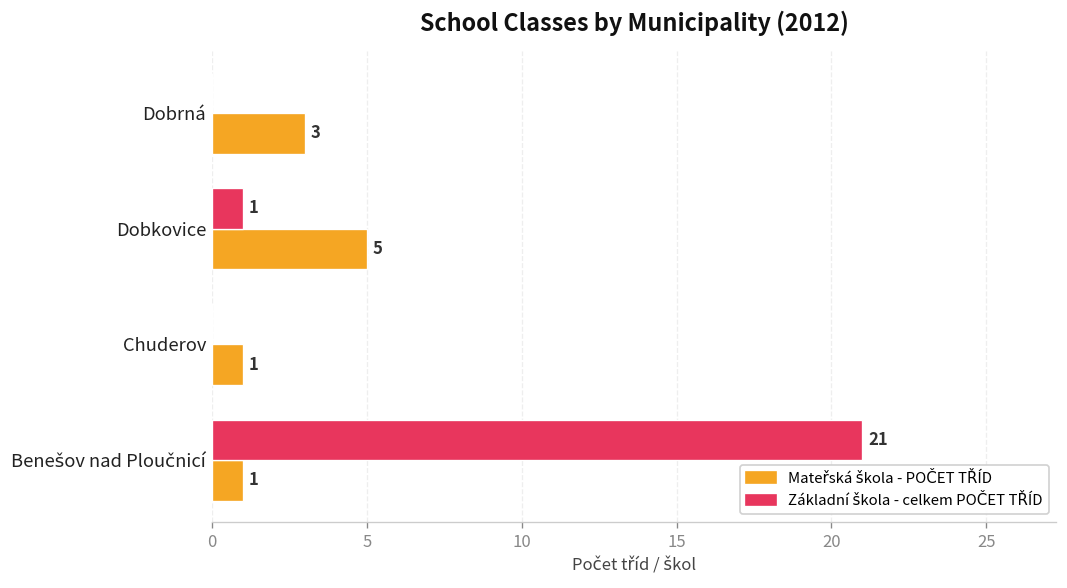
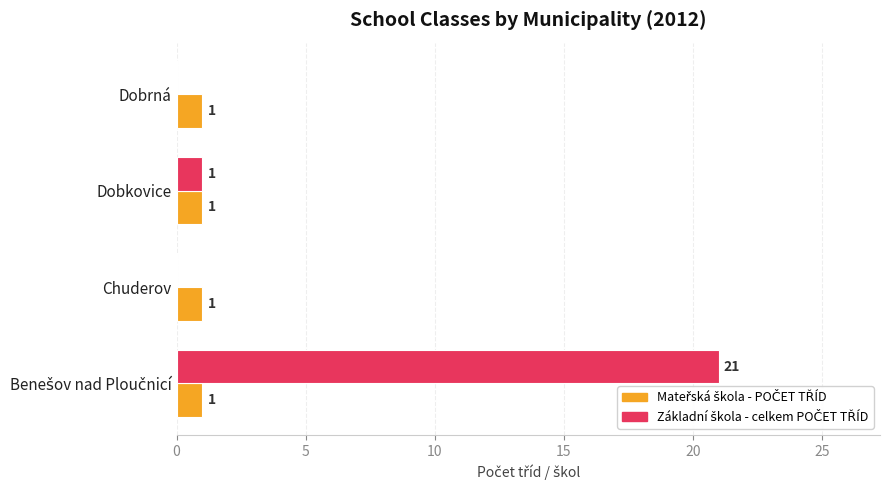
  {
    "Mateřská škola - POČET TŘÍD": {
-     "Dobrná": 3,
-     "Dobkovice": 5,
+     "Dobrná": 1,
+     "Dobkovice": 1,
      "Chuderov": 1,
      "Benešov nad Ploučnicí": 1
    },
    "Základní škola - celkem POČET TŘÍD": {
      "Dobkovice": 1,
      "Benešov nad Ploučnicí": 21
    }
  }
